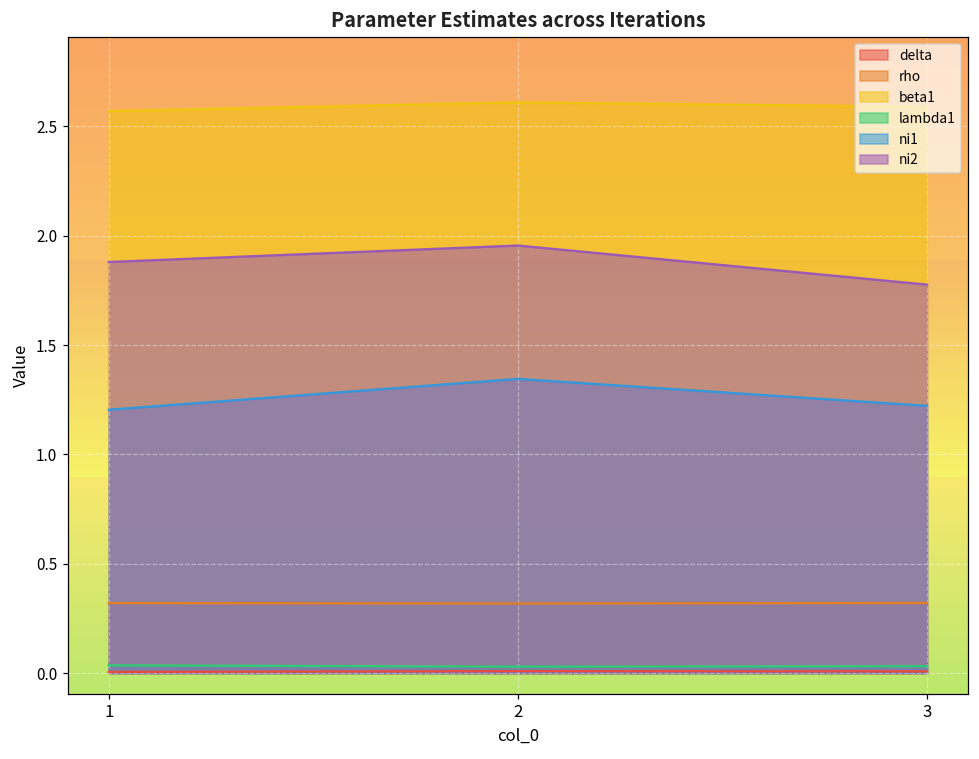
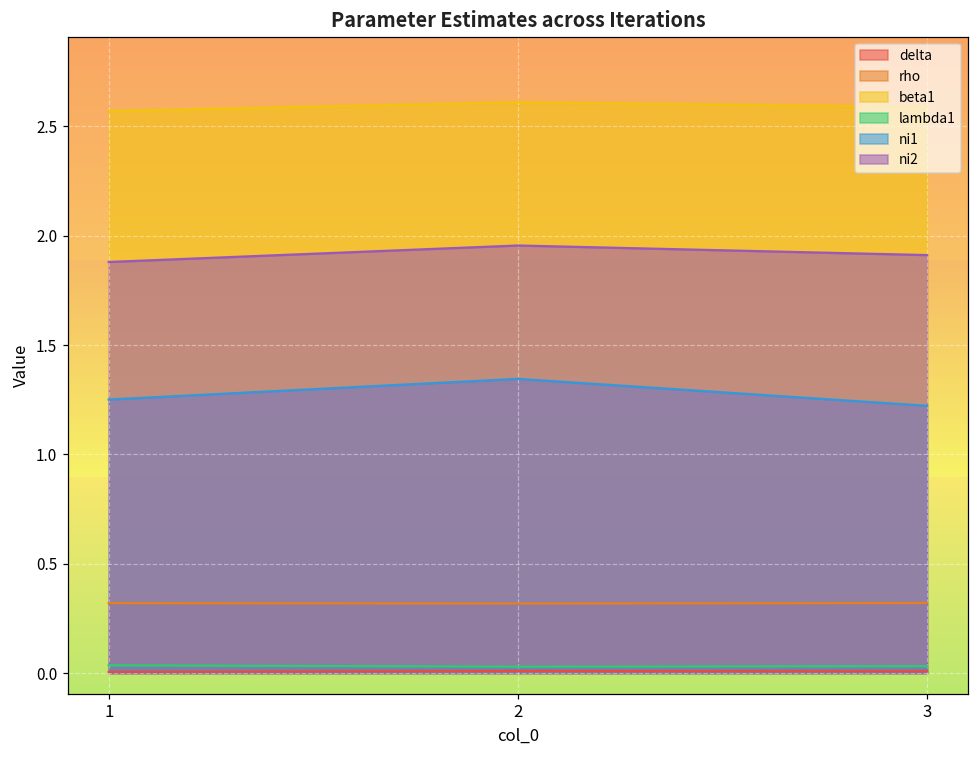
  {
    "ni1": {
-     "1": 1.20,
+     "1": 1.25,
      "2": 1.35,
      "3": 1.22
    },
    "ni2": {
      "1": 1.88,
      "2": 1.96,
-     "3": 1.78
+     "3": 1.91
    }
  }
